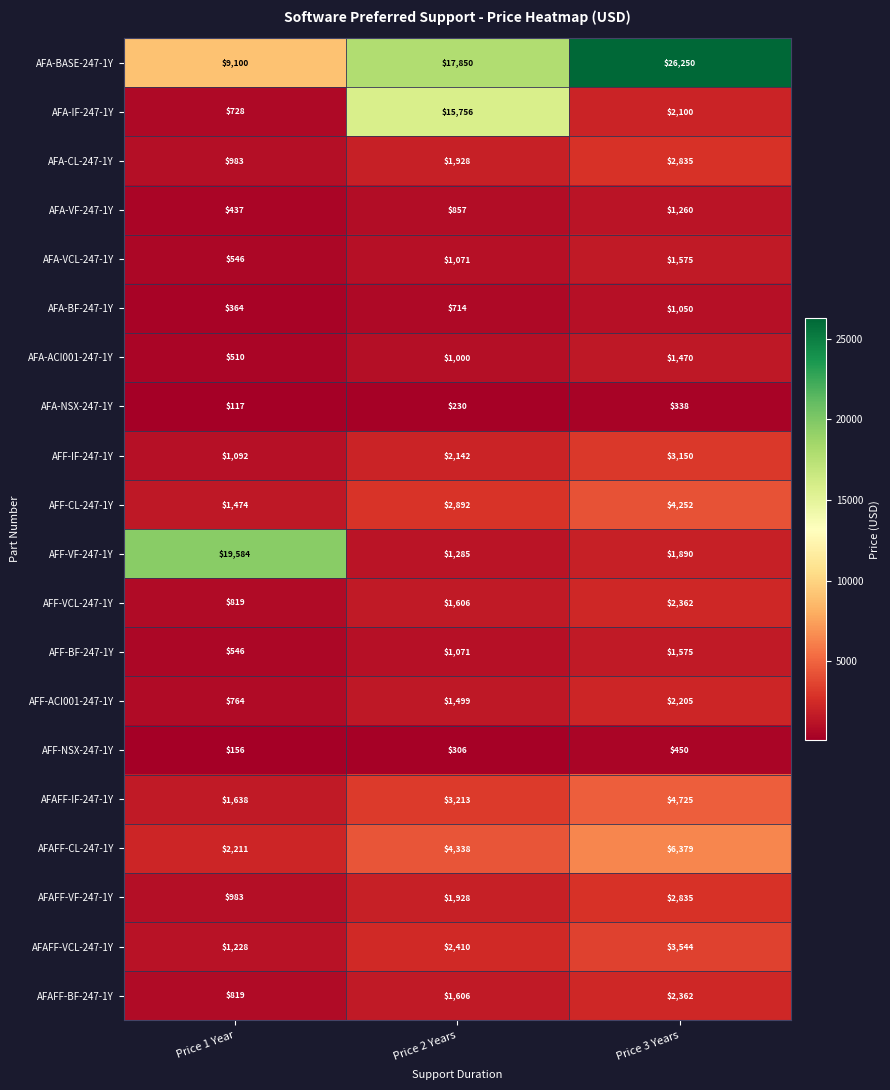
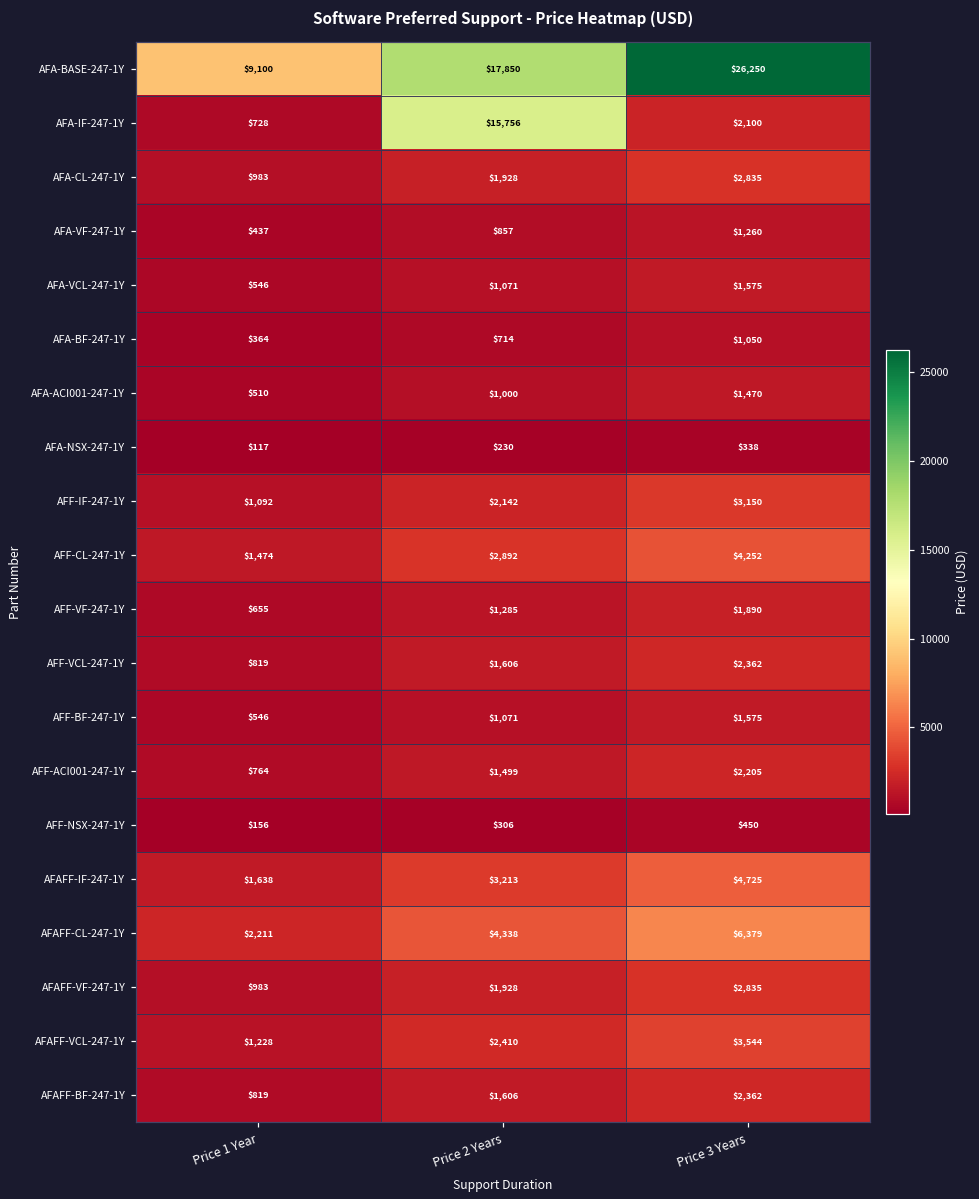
  {
    "AFA-BASE-247-1Y": {
      "Price 1 Year": "$9,100",
      "Price 2 Years": "$17,850",
      "Price 3 Years": "$26,250"
    },
    "AFA-IF-247-1Y": {
      "Price 1 Year": "$728",
      "Price 2 Years": "$15,756",
      "Price 3 Years": "$2,100"
    },
    "AFA-CL-247-1Y": {
      "Price 1 Year": "$983",
      "Price 2 Years": "$1,928",
      "Price 3 Years": "$2,835"
    },
    "AFA-VF-247-1Y": {
      "Price 1 Year": "$437",
      "Price 2 Years": "$857",
      "Price 3 Years": "$1,260"
    },
    "AFA-VCL-247-1Y": {
      "Price 1 Year": "$546",
      "Price 2 Years": "$1,071",
      "Price 3 Years": "$1,575"
    },
    "AFA-BF-247-1Y": {
      "Price 1 Year": "$364",
      "Price 2 Years": "$714",
      "Price 3 Years": "$1,050"
    },
    "AFA-ACI001-247-1Y": {
      "Price 1 Year": "$510",
      "Price 2 Years": "$1,000",
      "Price 3 Years": "$1,470"
    },
    "AFA-NSX-247-1Y": {
      "Price 1 Year": "$117",
      "Price 2 Years": "$230",
      "Price 3 Years": "$338"
    },
    "AFF-IF-247-1Y": {
      "Price 1 Year": "$1,092",
      "Price 2 Years": "$2,142",
      "Price 3 Years": "$3,150"
    },
    "AFF-CL-247-1Y": {
      "Price 1 Year": "$1,474",
      "Price 2 Years": "$2,892",
      "Price 3 Years": "$4,252"
    },
    "AFF-VF-247-1Y": {
-     "Price 1 Year": "$19,584",
+     "Price 1 Year": "$655",
      "Price 2 Years": "$1,285",
      "Price 3 Years": "$1,890"
    },
    "AFF-VCL-247-1Y": {
      "Price 1 Year": "$819",
      "Price 2 Years": "$1,606",
      "Price 3 Years": "$2,362"
    },
    "AFF-BF-247-1Y": {
      "Price 1 Year": "$546",
      "Price 2 Years": "$1,071",
      "Price 3 Years": "$1,575"
    },
    "AFF-ACI001-247-1Y": {
      "Price 1 Year": "$764",
      "Price 2 Years": "$1,499",
      "Price 3 Years": "$2,205"
    },
    "AFF-NSX-247-1Y": {
      "Price 1 Year": "$156",
      "Price 2 Years": "$306",
      "Price 3 Years": "$450"
    },
    "AFAFF-IF-247-1Y": {
      "Price 1 Year": "$1,638",
      "Price 2 Years": "$3,213",
      "Price 3 Years": "$4,725"
    },
    "AFAFF-CL-247-1Y": {
      "Price 1 Year": "$2,211",
      "Price 2 Years": "$4,338",
      "Price 3 Years": "$6,379"
    },
    "AFAFF-VF-247-1Y": {
      "Price 1 Year": "$983",
      "Price 2 Years": "$1,928",
      "Price 3 Years": "$2,835"
    },
    "AFAFF-VCL-247-1Y": {
      "Price 1 Year": "$1,228",
      "Price 2 Years": "$2,410",
      "Price 3 Years": "$3,544"
    },
    "AFAFF-BF-247-1Y": {
      "Price 1 Year": "$819",
      "Price 2 Years": "$1,606",
      "Price 3 Years": "$2,362"
    }
  }
